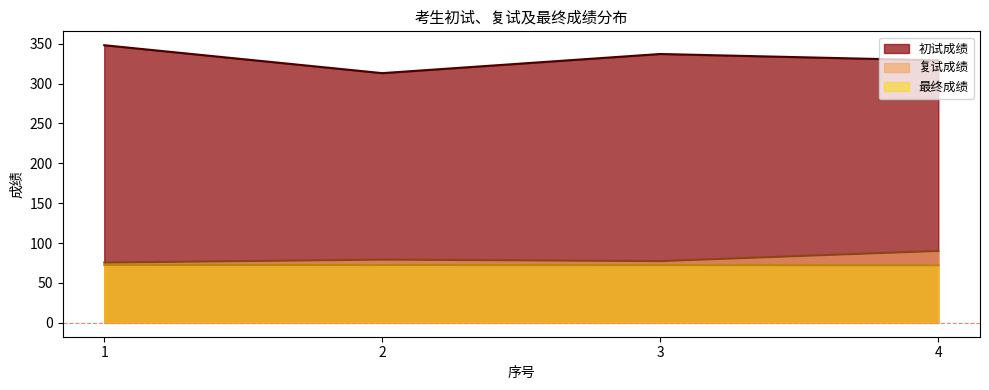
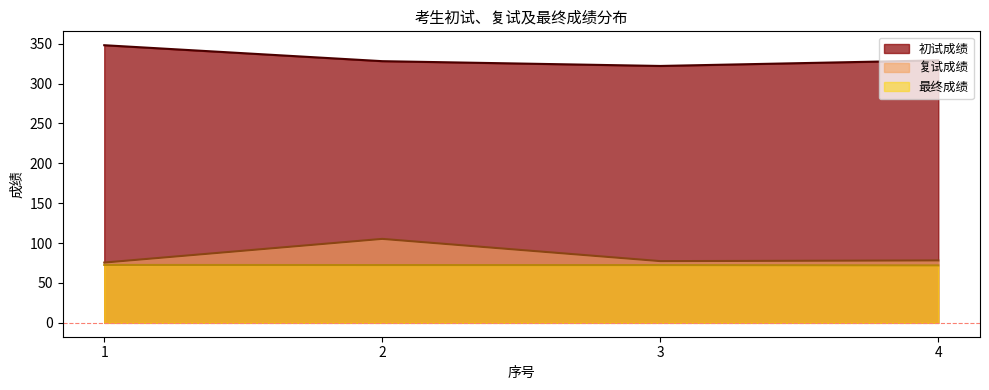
  {
    "初试成绩": {
      "1": 350,
-     "2": 310,
-     "3": 340
+     "2": 330,
+     "3": 320
    },
    "复试成绩": {
-     "2": 80,
+     "2": 110,
      "3": 80,
-     "4": 90
+     "4": 80
    },
    "最终成绩": {
      "2": 70,
      "3": 70,
      "4": 70
    }
  }
